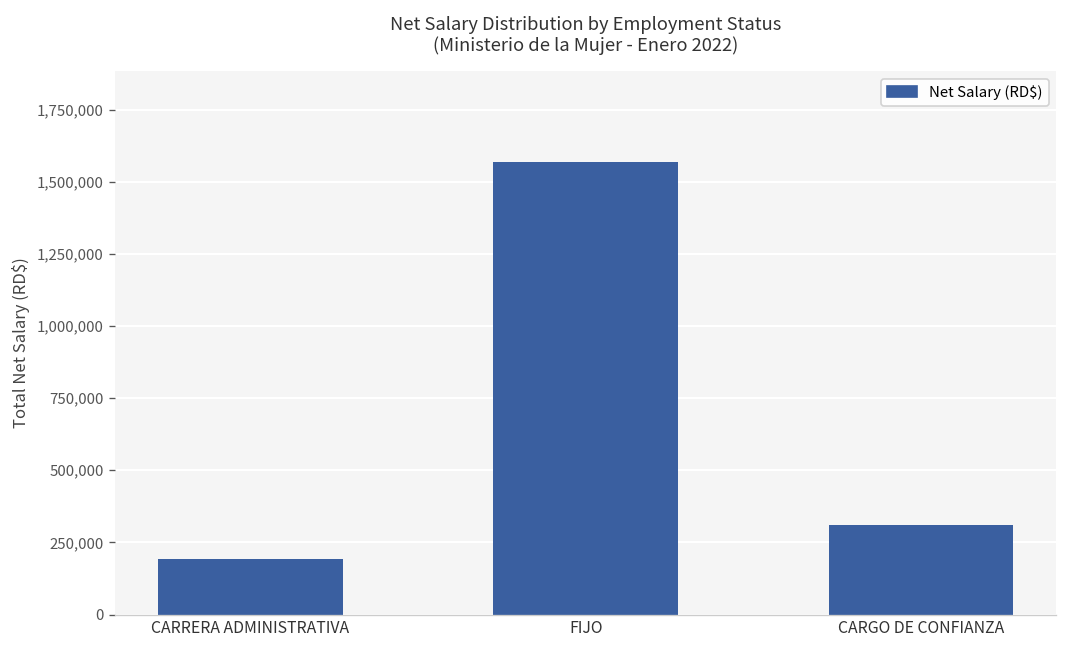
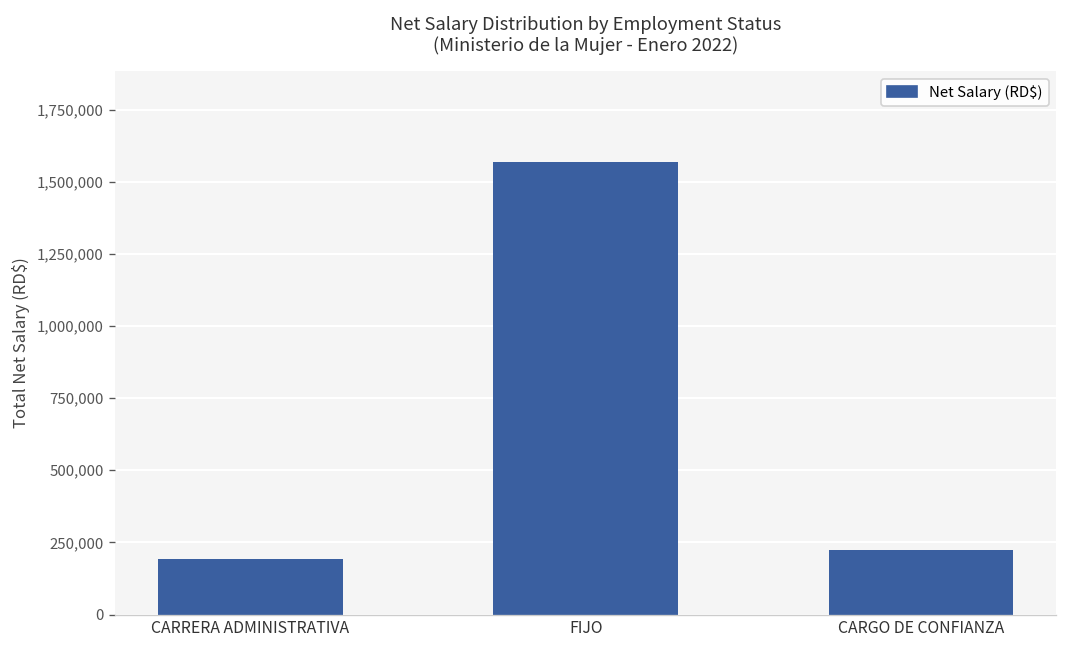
  {
    "CARRERA ADMINISTRATIVA": "190,000",
    "FIJO": "1,570,000",
-   "CARGO DE CONFIANZA": "310,000"
+   "CARGO DE CONFIANZA": "220,000"
  }
